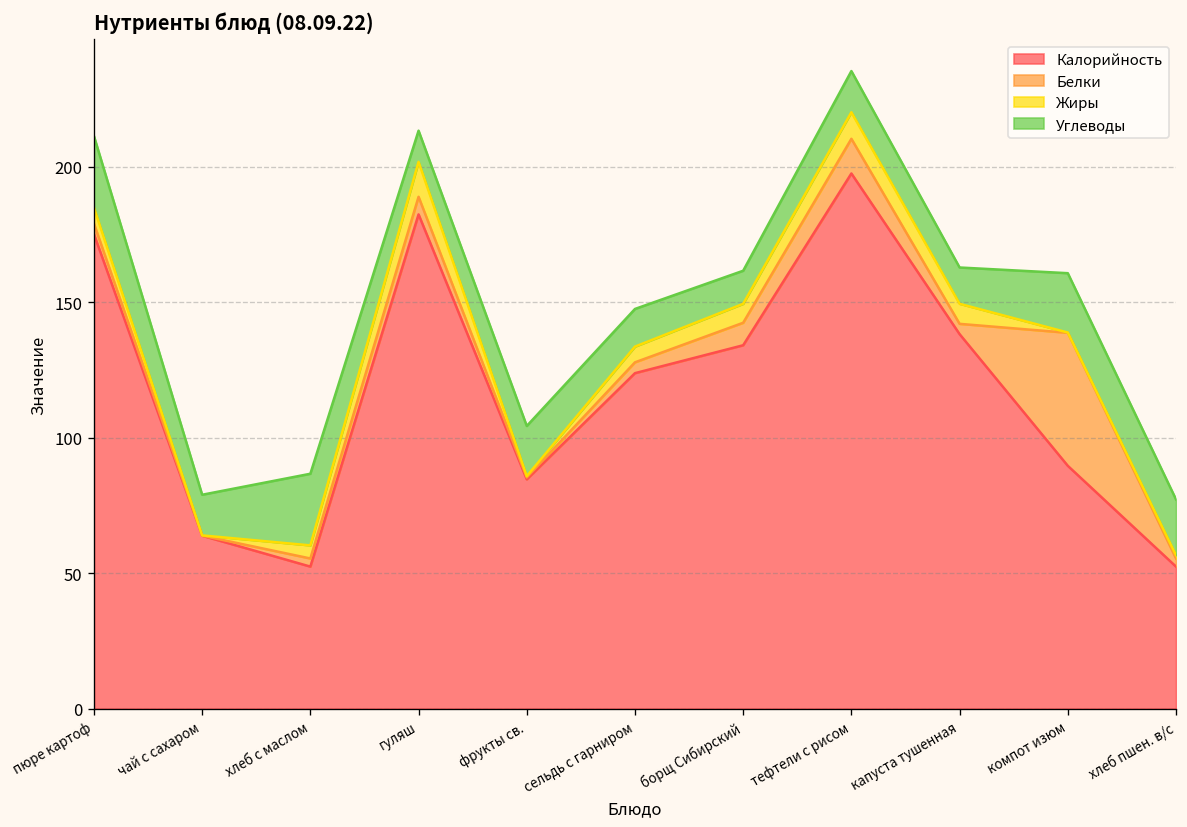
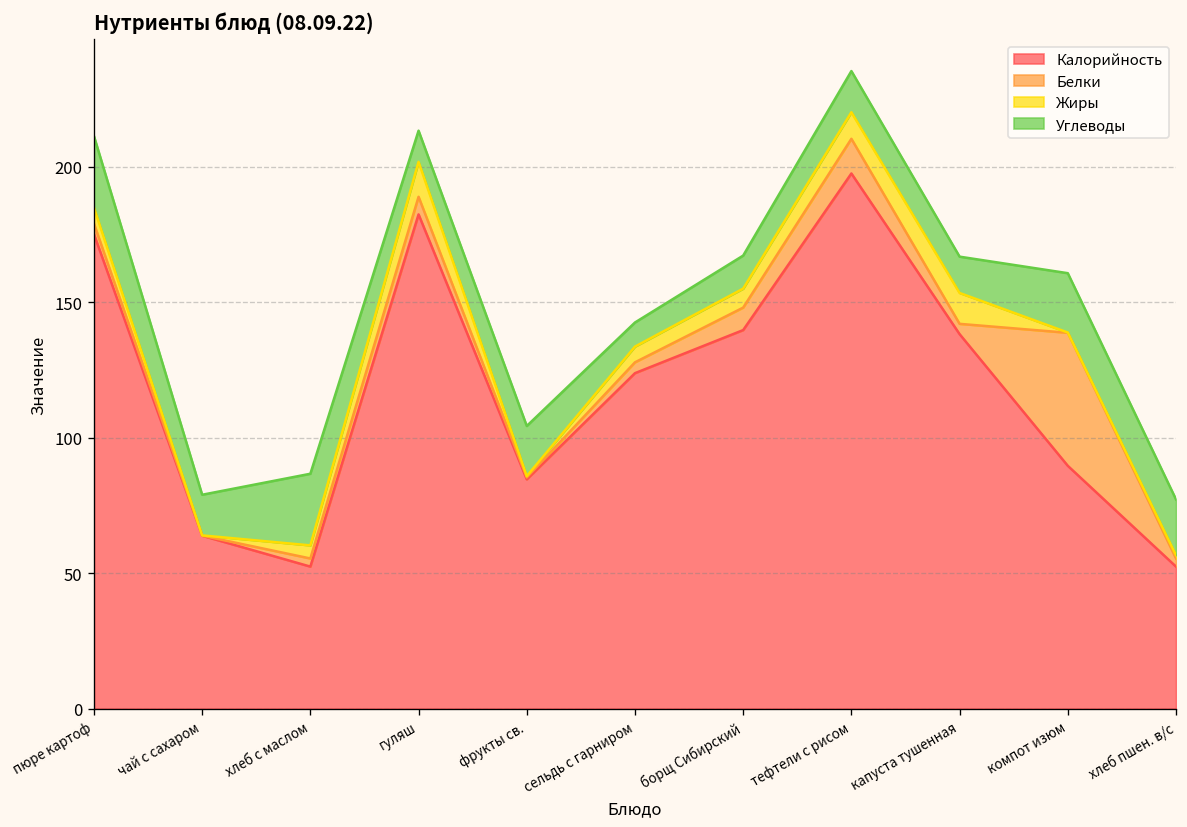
  {
    "Калорийность": {
      "пюре картоф": 175,
      "хлеб с маслом": 52,
      "гуляш": 182,
      "сельдь с гарниром": 124,
-     "борщ Сибирский": 134,
+     "борщ Сибирский": 140,
      "тефтели с рисом": 198,
      "капуста тушенная": 138,
      "компот изюм": 90,
      "хлеб пшен. в/с": 52
    },
    "Белки": {
      "пюре картоф": 4,
      "хлеб с маслом": 3,
      "гуляш": 7,
      "сельдь с гарниром": 4,
      "борщ Сибирский": 8,
      "тефтели с рисом": 13,
      "капуста тушенная": 4,
      "хлеб пшен. в/с": 3
    },
    "Жиры": {
      "пюре картоф": 6,
      "хлеб с маслом": 5,
      "гуляш": 13,
      "сельдь с гарниром": 6,
      "борщ Сибирский": 7,
      "тефтели с рисом": 10,
-     "капуста тушенная": 7,
+     "капуста тушенная": 11,
      "хлеб пшен. в/с": 1
    },
    "Углеводы": {
      "пюре картоф": 26,
      "чай с сахаром": 15,
      "хлеб с маслом": 26,
      "гуляш": 12,
      "фрукты св.": 19,
-     "сельдь с гарниром": 14,
+     "сельдь с гарниром": 9,
      "борщ Сибирский": 12,
      "тефтели с рисом": 15,
      "капуста тушенная": 13,
      "компот изюм": 22,
      "хлеб пшен. в/с": 21
    }
  }
